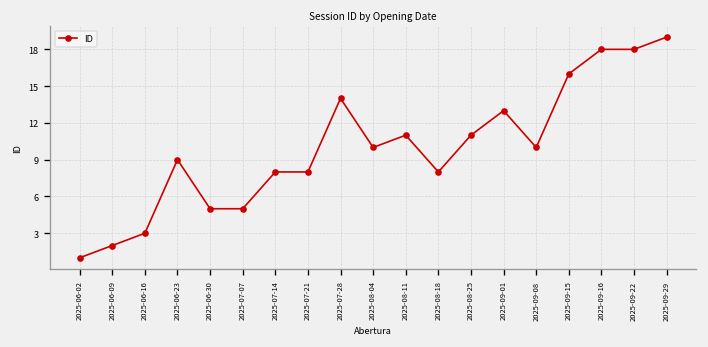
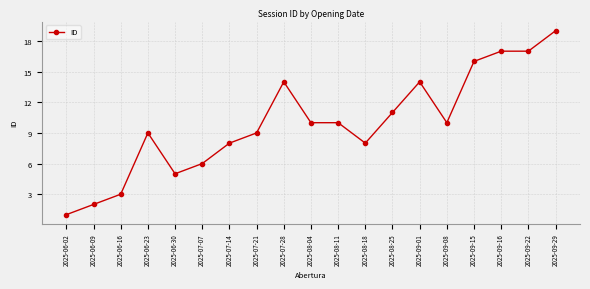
  {
    "2025-06-02": 1,
    "2025-06-09": 2,
    "2025-06-16": 3,
    "2025-06-23": 9,
    "2025-06-30": 5,
-   "2025-07-07": 5,
+   "2025-07-07": 6,
    "2025-07-14": 8,
-   "2025-07-21": 8,
+   "2025-07-21": 9,
    "2025-07-28": 14,
    "2025-08-04": 10,
-   "2025-08-11": 11,
+   "2025-08-11": 10,
    "2025-08-18": 8,
    "2025-08-25": 11,
-   "2025-09-01": 13,
+   "2025-09-01": 14,
    "2025-09-08": 10,
    "2025-09-15": 16,
-   "2025-09-16": 18,
-   "2025-09-22": 18,
+   "2025-09-16": 17,
+   "2025-09-22": 17,
    "2025-09-29": 19
  }
